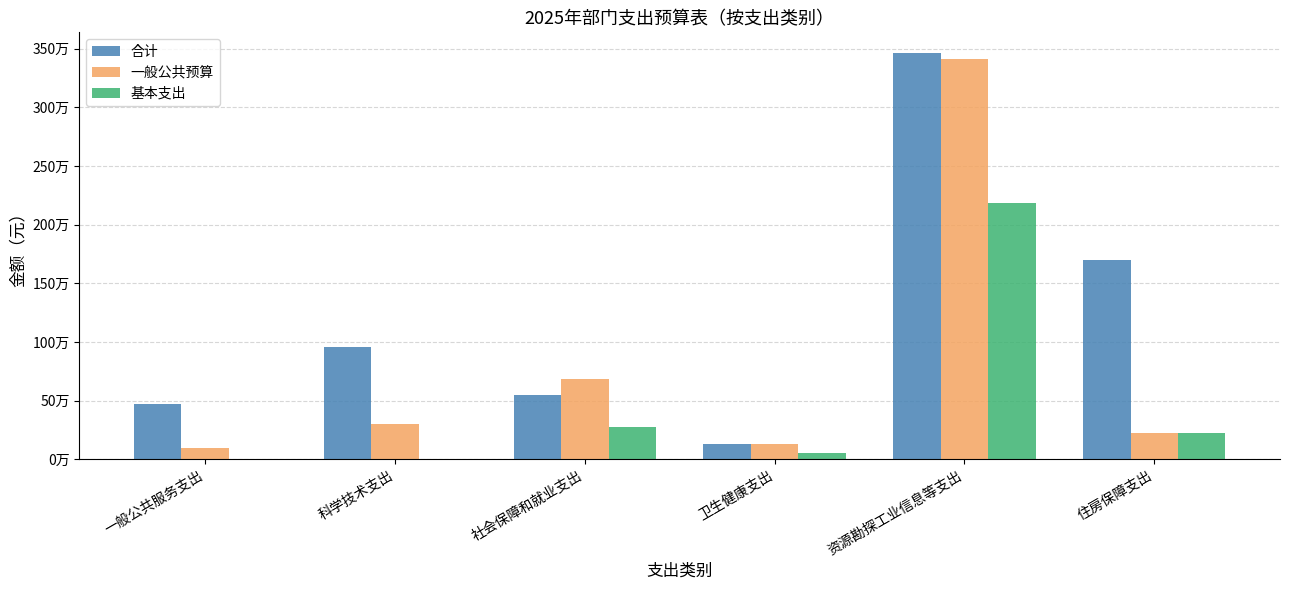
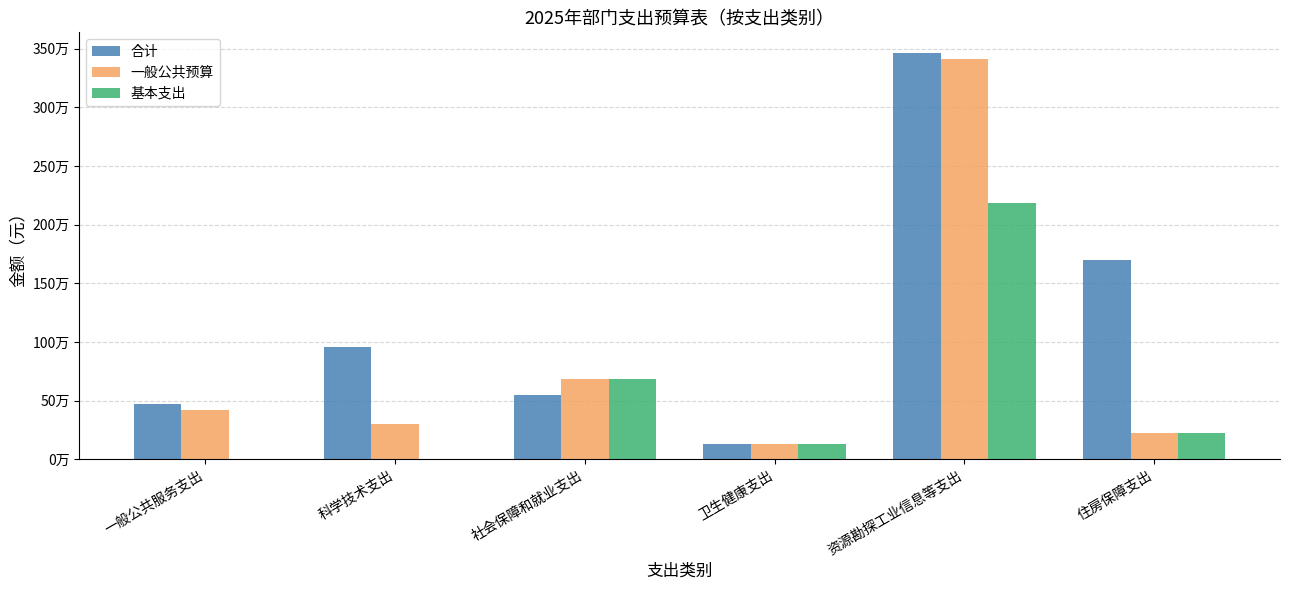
  {
    "合计": {
      "一般公共服务支出": "47万",
      "科学技术支出": "95万",
      "社会保障和就业支出": "54万",
      "卫生健康支出": "13万",
      "资源勘探工业信息等支出": "347万",
      "住房保障支出": "169万"
    },
    "一般公共预算": {
-     "一般公共服务支出": "10万",
+     "一般公共服务支出": "42万",
      "科学技术支出": "30万",
      "社会保障和就业支出": "68万",
      "卫生健康支出": "13万",
      "资源勘探工业信息等支出": "341万",
      "住房保障支出": "23万"
    },
    "基本支出": {
      "一般公共服务支出": "0万",
      "科学技术支出": "0万",
-     "社会保障和就业支出": "27万",
-     "卫生健康支出": "5万",
+     "社会保障和就业支出": "68万",
+     "卫生健康支出": "13万",
      "资源勘探工业信息等支出": "218万",
      "住房保障支出": "23万"
    }
  }
